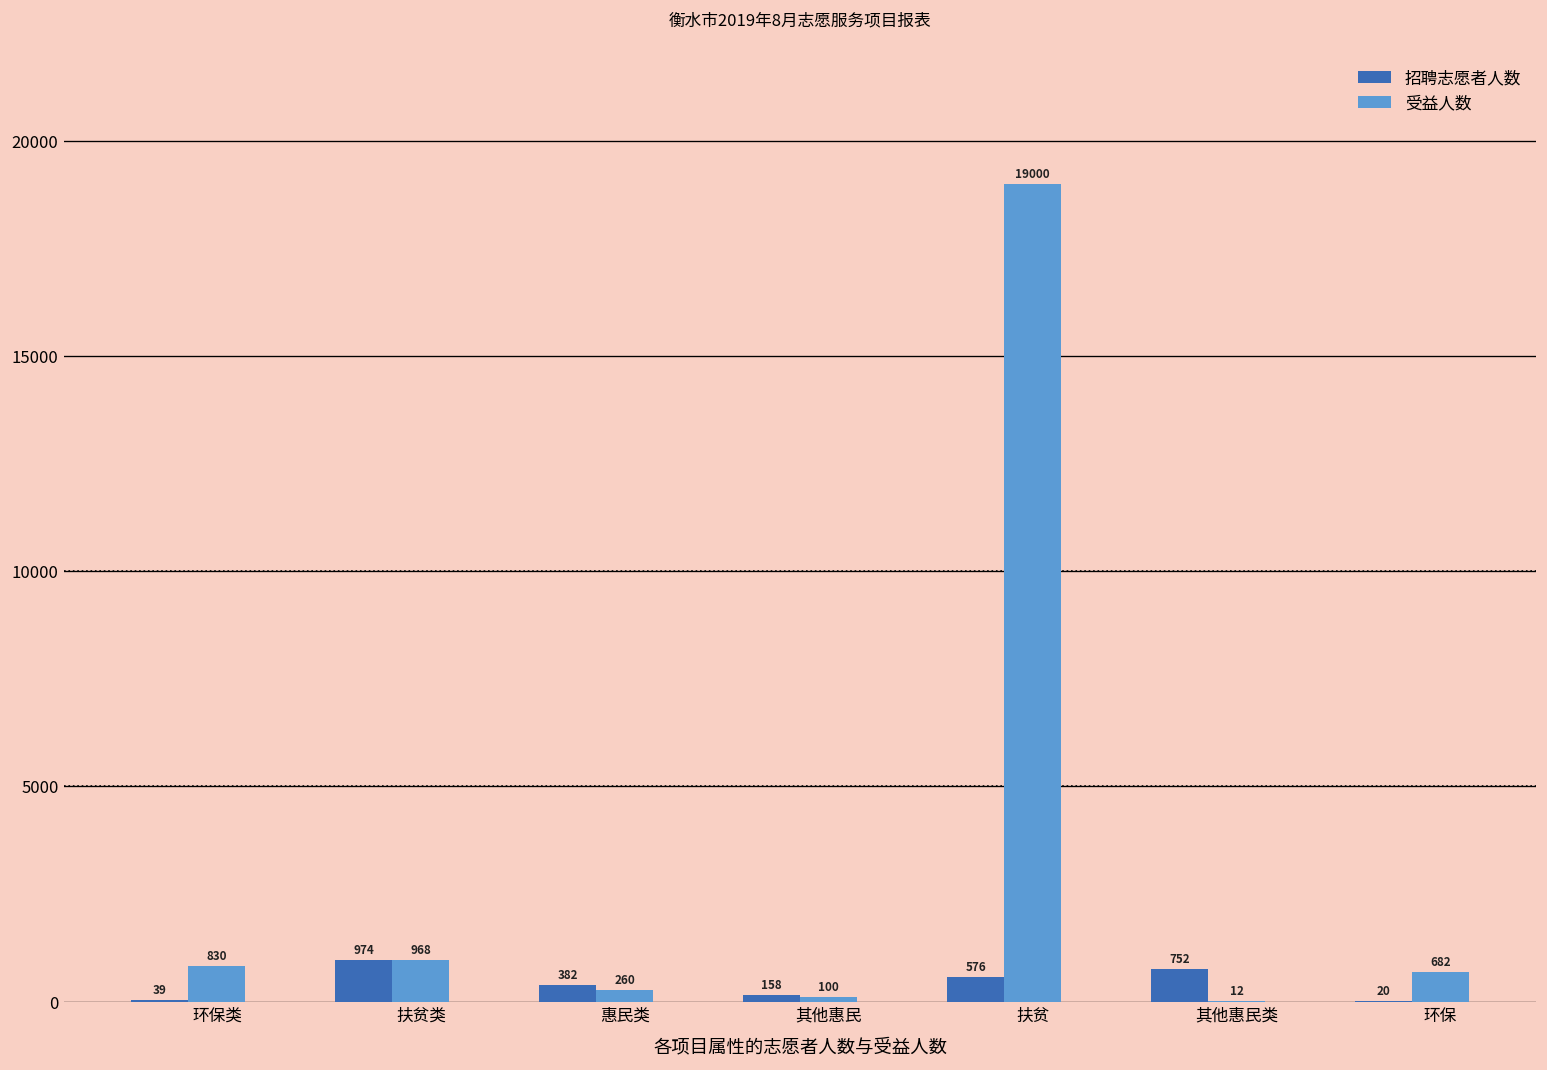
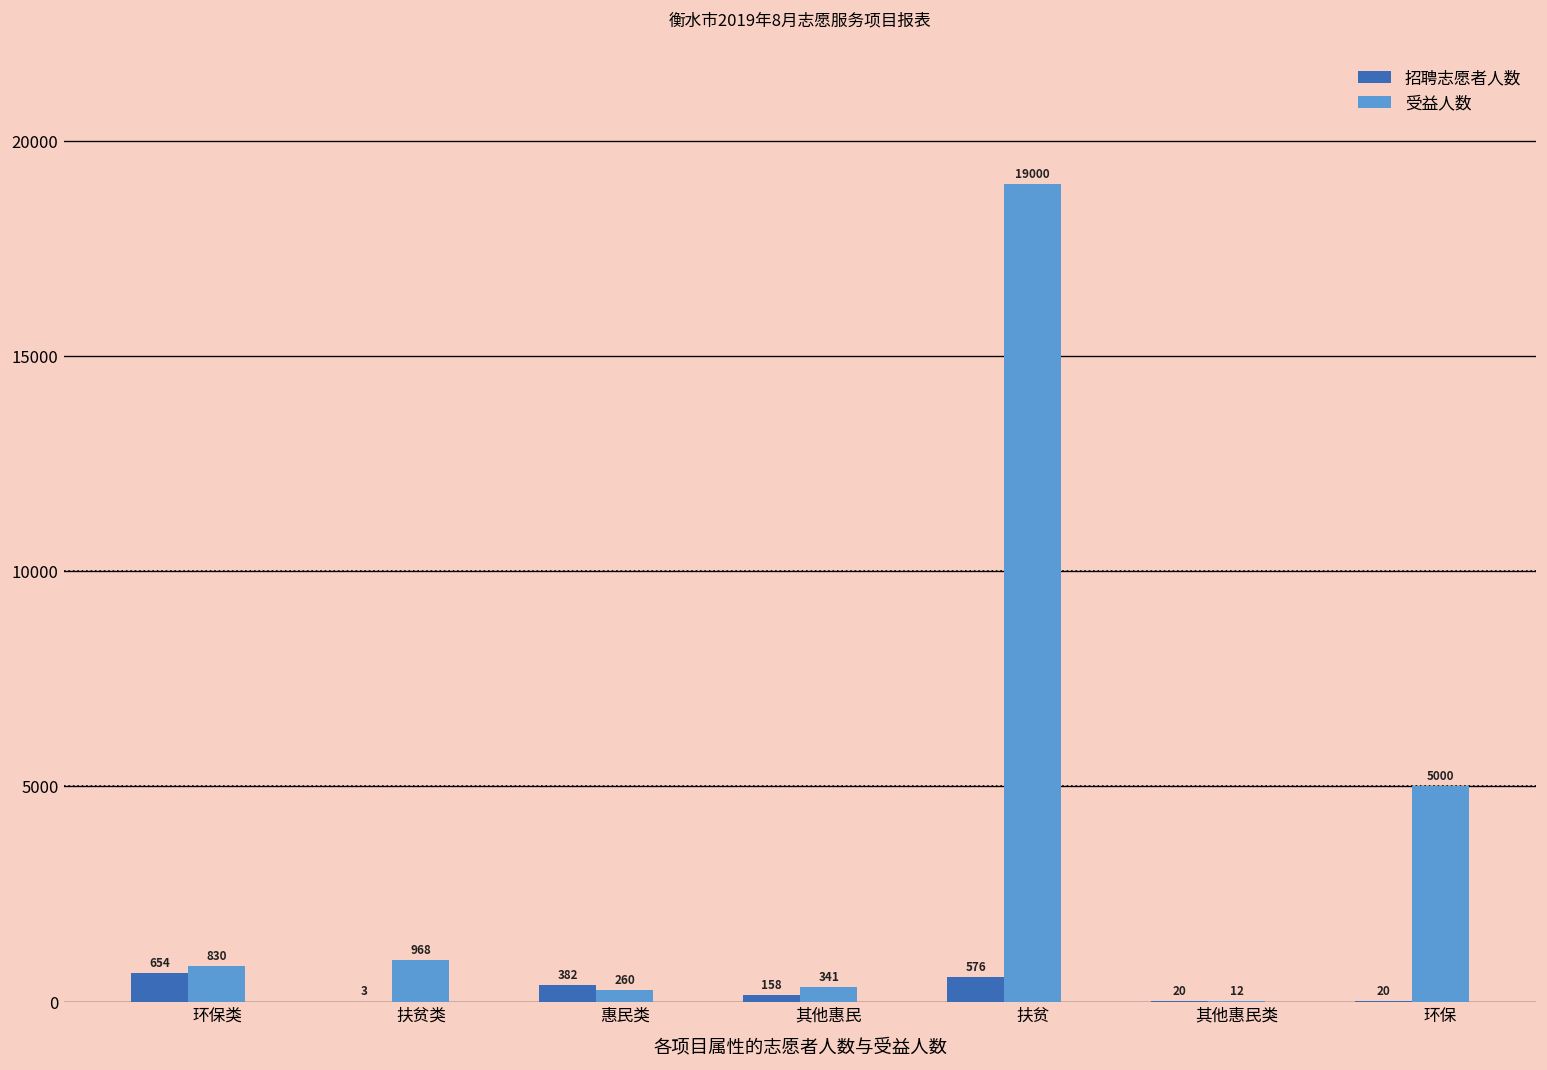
  {
    "招聘志愿者人数": {
-     "环保类": 39,
-     "扶贫类": 974,
+     "环保类": 654,
+     "扶贫类": 3,
      "惠民类": 382,
      "其他惠民": 158,
      "扶贫": 576,
-     "其他惠民类": 752,
+     "其他惠民类": 20,
      "环保": 20
    },
    "受益人数": {
      "环保类": 830,
      "扶贫类": 968,
      "惠民类": 260,
-     "其他惠民": 100,
+     "其他惠民": 341,
      "扶贫": 19000,
      "其他惠民类": 12,
-     "环保": 682
+     "环保": 5000
    }
  }
